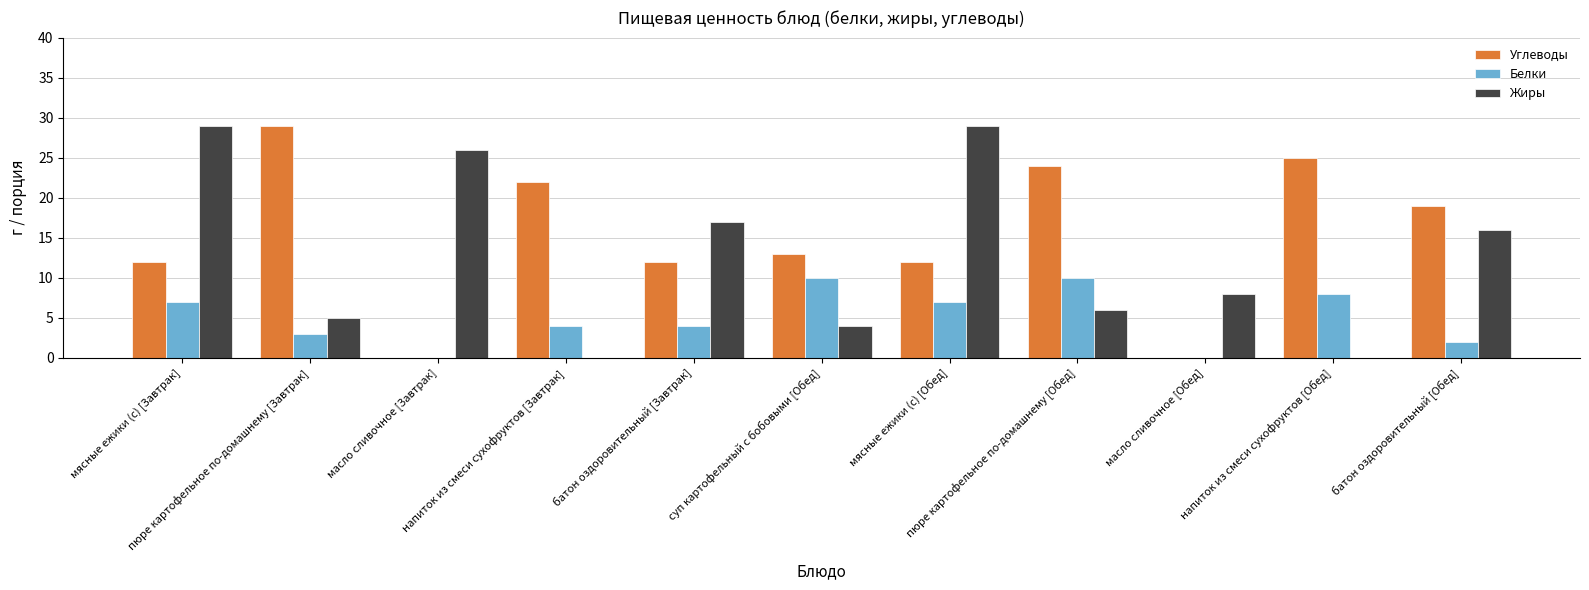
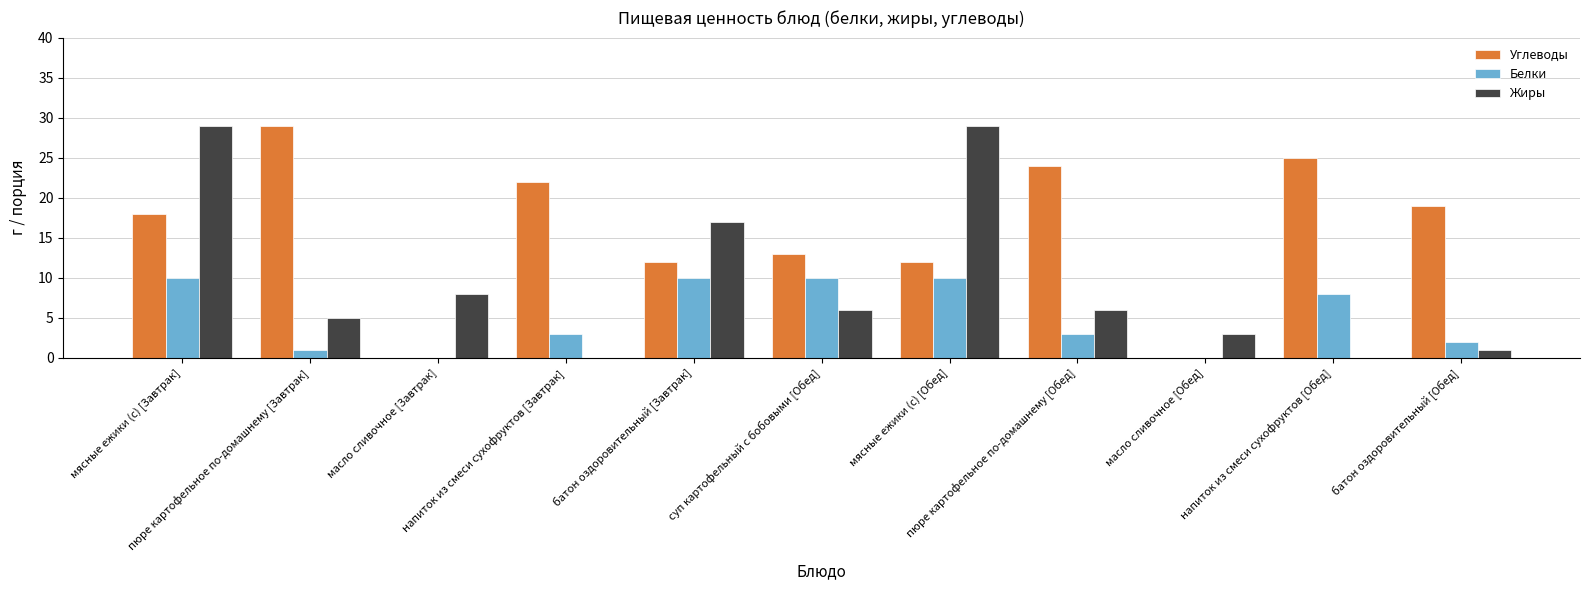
  {
    "Углеводы": {
-     "мясные ежики (с) [Завтрак]": 12,
+     "мясные ежики (с) [Завтрак]": 18,
      "пюре картофельное по-домашнему [Завтрак]": 29,
      "масло сливочное [Завтрак]": 0,
      "напиток из смеси сухофруктов [Завтрак]": 22,
      "батон оздоровительный [Завтрак]": 12,
      "суп картофельный с бобовыми [Обед]": 13,
      "мясные ежики (с) [Обед]": 12,
      "пюре картофельное по-домашнему [Обед]": 24,
      "масло сливочное [Обед]": 0,
      "напиток из смеси сухофруктов [Обед]": 25,
      "батон оздоровительный [Обед]": 19
    },
    "Белки": {
-     "мясные ежики (с) [Завтрак]": 7,
-     "пюре картофельное по-домашнему [Завтрак]": 3,
+     "мясные ежики (с) [Завтрак]": 10,
+     "пюре картофельное по-домашнему [Завтрак]": 1,
      "масло сливочное [Завтрак]": 0,
-     "напиток из смеси сухофруктов [Завтрак]": 4,
-     "батон оздоровительный [Завтрак]": 4,
+     "напиток из смеси сухофруктов [Завтрак]": 3,
+     "батон оздоровительный [Завтрак]": 10,
      "суп картофельный с бобовыми [Обед]": 10,
-     "мясные ежики (с) [Обед]": 7,
-     "пюре картофельное по-домашнему [Обед]": 10,
+     "мясные ежики (с) [Обед]": 10,
+     "пюре картофельное по-домашнему [Обед]": 3,
      "масло сливочное [Обед]": 0,
      "напиток из смеси сухофруктов [Обед]": 8,
      "батон оздоровительный [Обед]": 2
    },
    "Жиры": {
      "мясные ежики (с) [Завтрак]": 29,
      "пюре картофельное по-домашнему [Завтрак]": 5,
-     "масло сливочное [Завтрак]": 26,
+     "масло сливочное [Завтрак]": 8,
      "напиток из смеси сухофруктов [Завтрак]": 0,
      "батон оздоровительный [Завтрак]": 17,
-     "суп картофельный с бобовыми [Обед]": 4,
+     "суп картофельный с бобовыми [Обед]": 6,
      "мясные ежики (с) [Обед]": 29,
      "пюре картофельное по-домашнему [Обед]": 6,
-     "масло сливочное [Обед]": 8,
+     "масло сливочное [Обед]": 3,
      "напиток из смеси сухофруктов [Обед]": 0,
-     "батон оздоровительный [Обед]": 16
+     "батон оздоровительный [Обед]": 1
    }
  }
